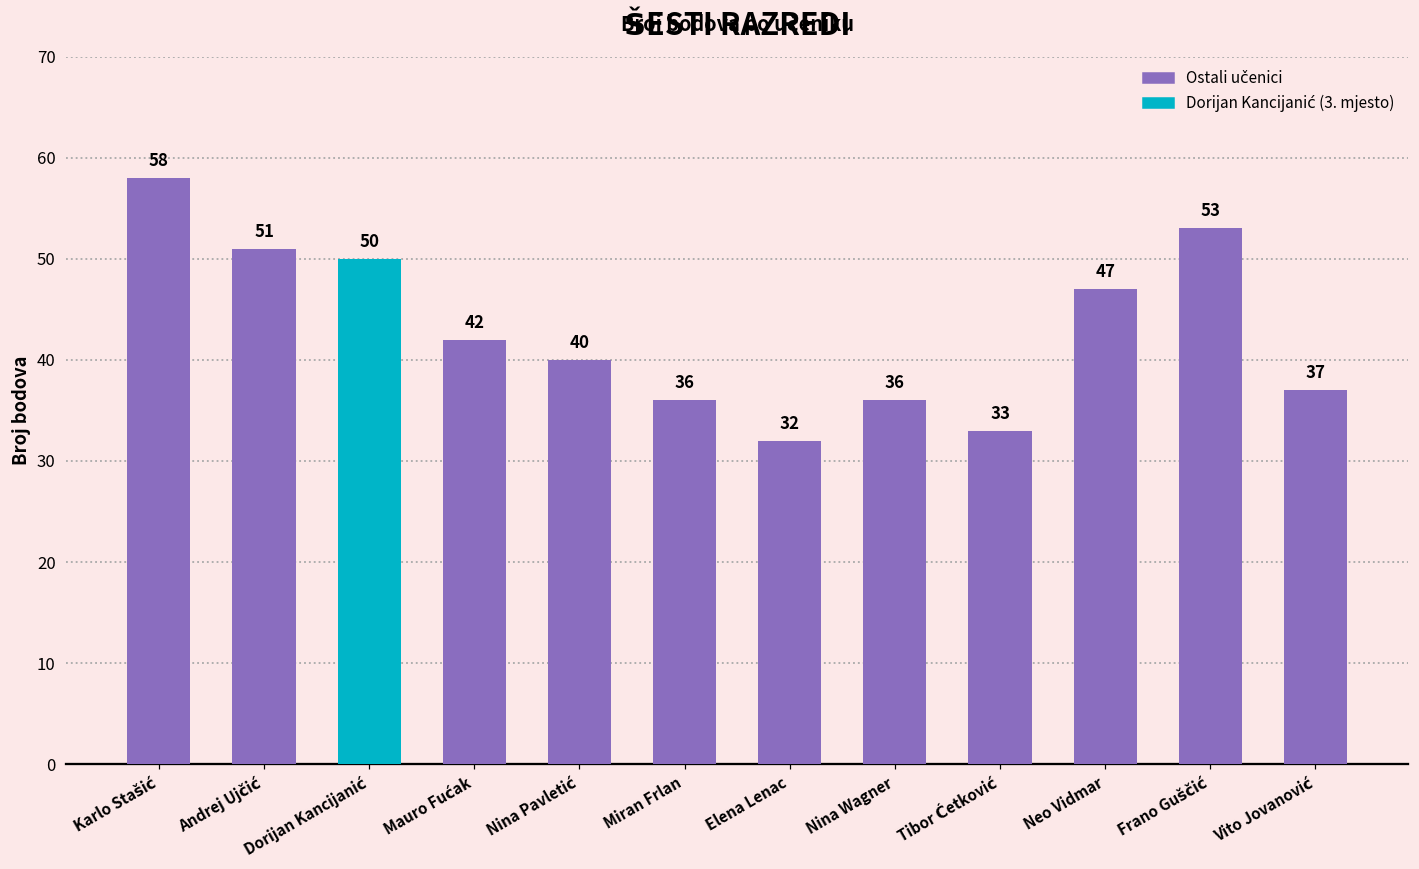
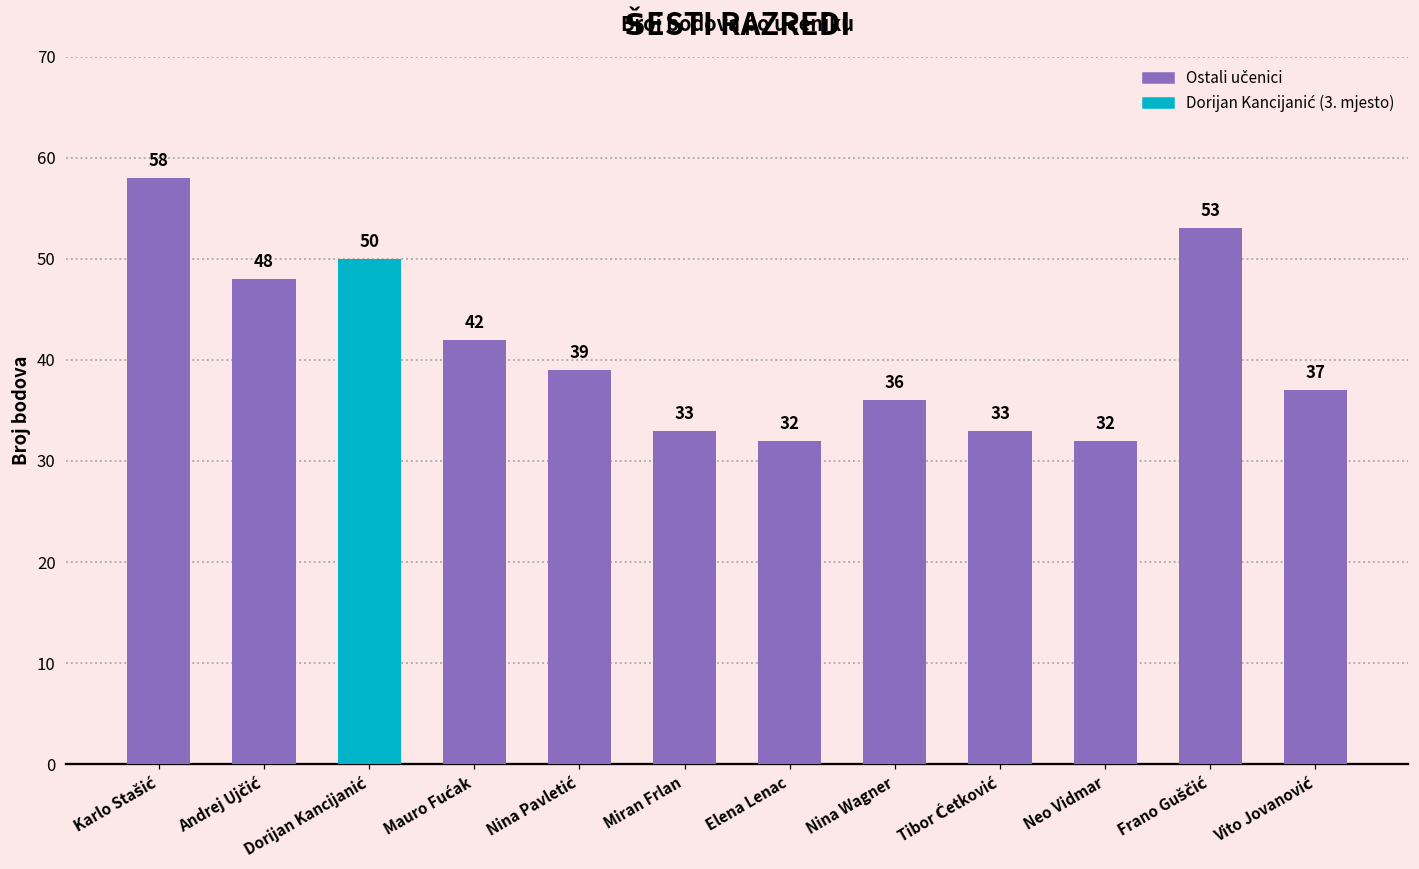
  {
    "Karlo Stašić": 58,
-   "Andrej Ujčić": 51,
+   "Andrej Ujčić": 48,
    "Dorijan Kancijanić": 50,
    "Mauro Fućak": 42,
-   "Nina Pavletić": 40,
-   "Miran Frlan": 36,
+   "Nina Pavletić": 39,
+   "Miran Frlan": 33,
    "Elena Lenac": 32,
    "Nina Wagner": 36,
    "Tibor Ćetković": 33,
-   "Neo Vidmar": 47,
+   "Neo Vidmar": 32,
    "Frano Guščić": 53,
    "Vito Jovanović": 37
  }
